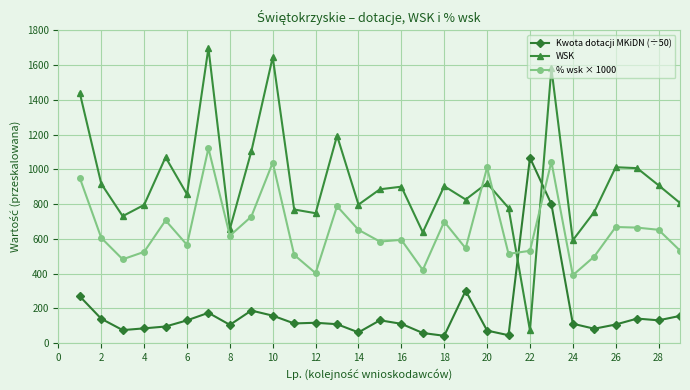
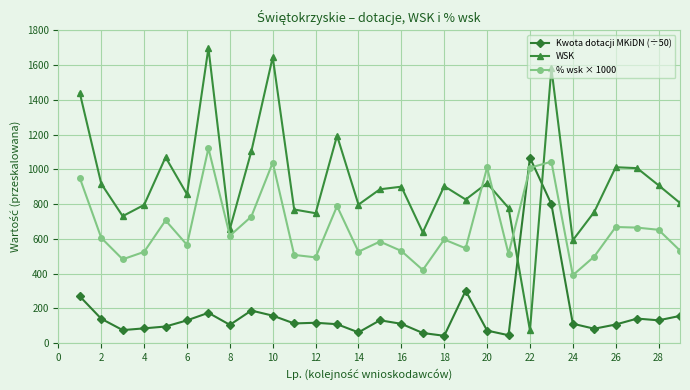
  {
    "% wsk × 1000": {
      "2": 610,
      "4": 530,
      "6": 570,
      "8": 620,
      "10": 1040,
-     "12": 400,
-     "14": 650,
-     "16": 590,
-     "18": 700,
+     "12": 490,
+     "14": 530,
+     "16": 530,
+     "18": 600,
      "20": 1010,
-     "22": 530,
+     "22": 1010,
      "24": 390,
      "26": 670,
      "28": 650
    }
  }
